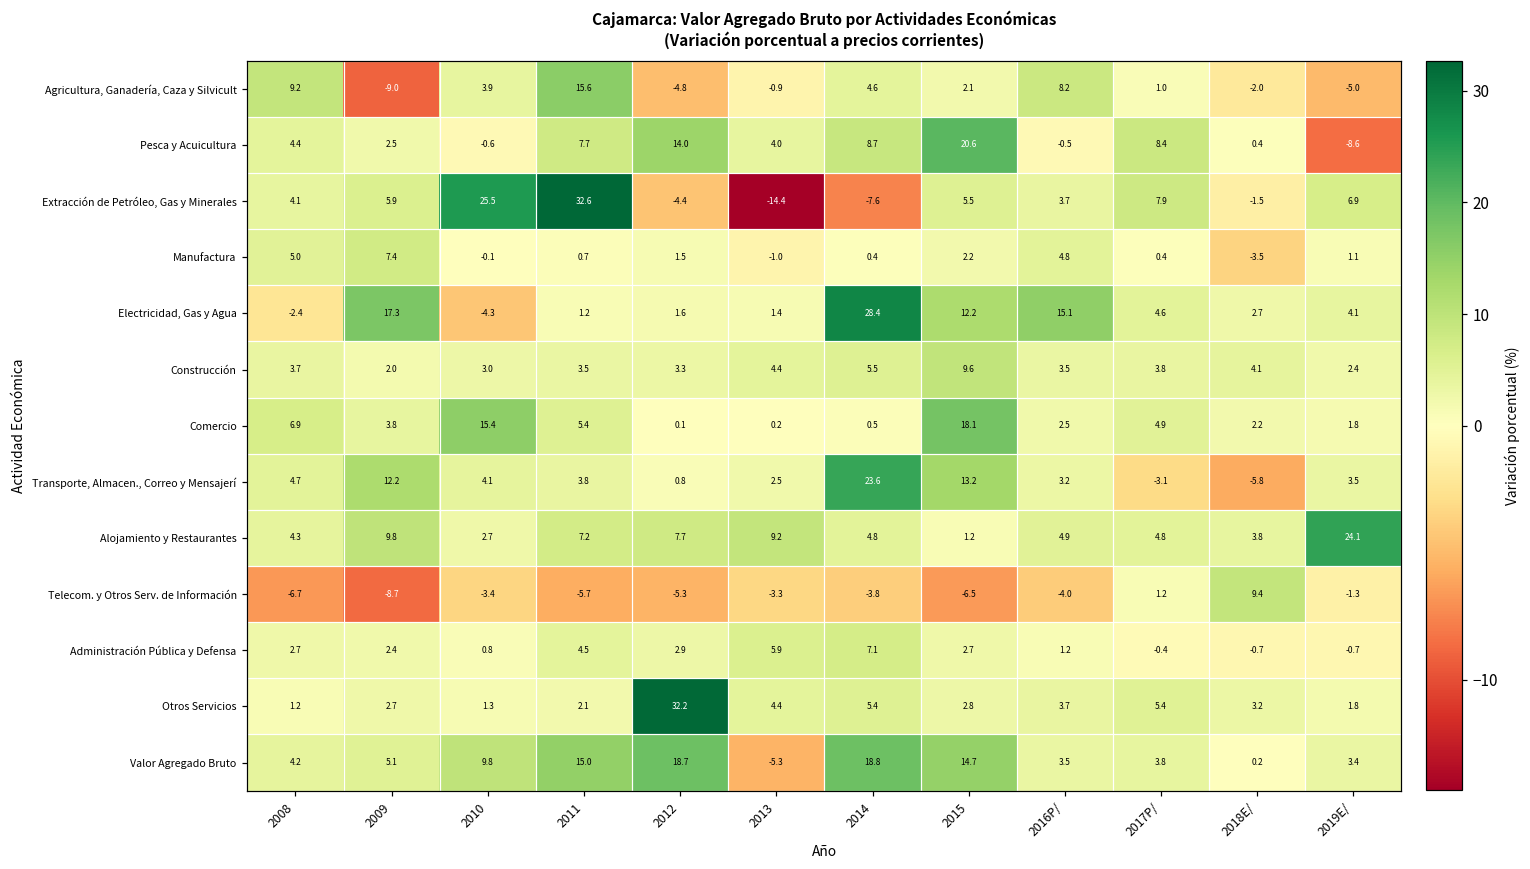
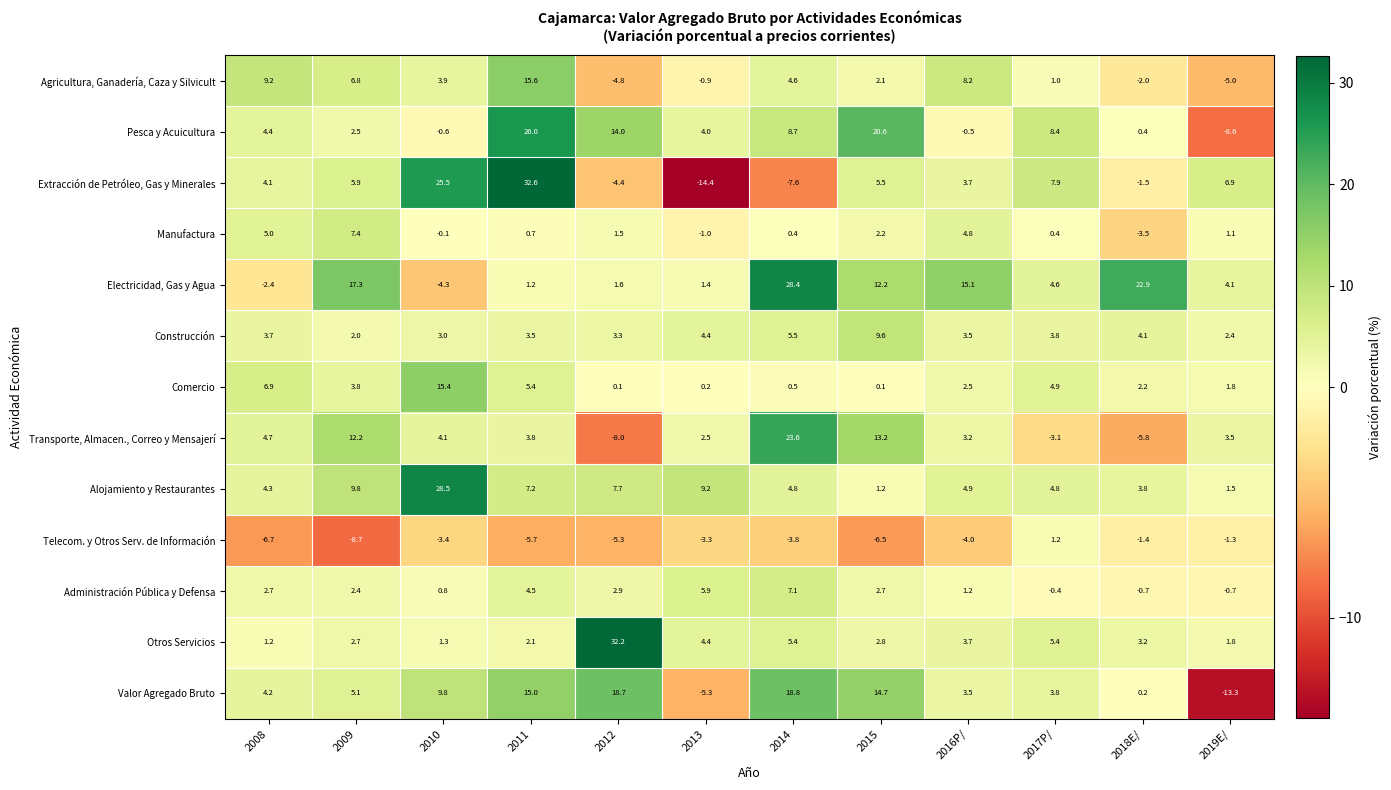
  {
    "Agricultura, Ganadería, Caza y Silvicult": {
      "2008": 9.2,
-     "2009": -9.0,
+     "2009": 6.8,
      "2010": 3.9,
      "2011": 15.6,
      "2012": -4.8,
      "2013": -0.9,
      "2014": 4.6,
      "2015": 2.1,
      "2016P/": 8.2,
      "2017P/": 1.0,
      "2018E/": -2.0,
      "2019E/": -5.0
    },
    "Pesca y Acuicultura": {
      "2008": 4.4,
      "2009": 2.5,
      "2010": -0.6,
-     "2011": 7.7,
+     "2011": 26.0,
      "2012": 14.0,
      "2013": 4.0,
      "2014": 8.7,
      "2015": 20.6,
      "2016P/": -0.5,
      "2017P/": 8.4,
      "2018E/": 0.4,
      "2019E/": -8.6
    },
    "Extracción de Petróleo, Gas y Minerales": {
      "2008": 4.1,
      "2009": 5.9,
      "2010": 25.5,
      "2011": 32.6,
      "2012": -4.4,
      "2013": -14.4,
      "2014": -7.6,
      "2015": 5.5,
      "2016P/": 3.7,
      "2017P/": 7.9,
      "2018E/": -1.5,
      "2019E/": 6.9
    },
    "Manufactura": {
      "2008": 5.0,
      "2009": 7.4,
      "2010": -0.1,
      "2011": 0.7,
      "2012": 1.5,
      "2013": -1.0,
      "2014": 0.4,
      "2015": 2.2,
      "2016P/": 4.8,
      "2017P/": 0.4,
      "2018E/": -3.5,
      "2019E/": 1.1
    },
    "Electricidad, Gas y Agua": {
      "2008": -2.4,
      "2009": 17.3,
      "2010": -4.3,
      "2011": 1.2,
      "2012": 1.6,
      "2013": 1.4,
      "2014": 28.4,
      "2015": 12.2,
      "2016P/": 15.1,
      "2017P/": 4.6,
-     "2018E/": 2.7,
+     "2018E/": 22.9,
      "2019E/": 4.1
    },
    "Construcción": {
      "2008": 3.7,
      "2009": 2.0,
      "2010": 3.0,
      "2011": 3.5,
      "2012": 3.3,
      "2013": 4.4,
      "2014": 5.5,
      "2015": 9.6,
      "2016P/": 3.5,
      "2017P/": 3.8,
      "2018E/": 4.1,
      "2019E/": 2.4
    },
    "Comercio": {
      "2008": 6.9,
      "2009": 3.8,
      "2010": 15.4,
      "2011": 5.4,
      "2012": 0.1,
      "2013": 0.2,
      "2014": 0.5,
-     "2015": 18.1,
+     "2015": 0.1,
      "2016P/": 2.5,
      "2017P/": 4.9,
      "2018E/": 2.2,
      "2019E/": 1.8
    },
    "Transporte, Almacen., Correo y Mensajerí": {
      "2008": 4.7,
      "2009": 12.2,
      "2010": 4.1,
      "2011": 3.8,
-     "2012": 0.8,
+     "2012": -8.0,
      "2013": 2.5,
      "2014": 23.6,
      "2015": 13.2,
      "2016P/": 3.2,
      "2017P/": -3.1,
      "2018E/": -5.8,
      "2019E/": 3.5
    },
    "Alojamiento y Restaurantes": {
      "2008": 4.3,
      "2009": 9.8,
-     "2010": 2.7,
+     "2010": 28.5,
      "2011": 7.2,
      "2012": 7.7,
      "2013": 9.2,
      "2014": 4.8,
      "2015": 1.2,
      "2016P/": 4.9,
      "2017P/": 4.8,
      "2018E/": 3.8,
-     "2019E/": 24.1
+     "2019E/": 1.5
    },
    "Telecom. y Otros Serv. de Información": {
      "2008": -6.7,
      "2009": -8.7,
      "2010": -3.4,
      "2011": -5.7,
      "2012": -5.3,
      "2013": -3.3,
      "2014": -3.8,
      "2015": -6.5,
      "2016P/": -4.0,
      "2017P/": 1.2,
-     "2018E/": 9.4,
+     "2018E/": -1.4,
      "2019E/": -1.3
    },
    "Administración Pública y Defensa": {
      "2008": 2.7,
      "2009": 2.4,
      "2010": 0.8,
      "2011": 4.5,
      "2012": 2.9,
      "2013": 5.9,
      "2014": 7.1,
      "2015": 2.7,
      "2016P/": 1.2,
      "2017P/": -0.4,
      "2018E/": -0.7,
      "2019E/": -0.7
    },
    "Otros Servicios": {
      "2008": 1.2,
      "2009": 2.7,
      "2010": 1.3,
      "2011": 2.1,
      "2012": 32.2,
      "2013": 4.4,
      "2014": 5.4,
      "2015": 2.8,
      "2016P/": 3.7,
      "2017P/": 5.4,
      "2018E/": 3.2,
      "2019E/": 1.8
    },
    "Valor Agregado Bruto": {
      "2008": 4.2,
      "2009": 5.1,
      "2010": 9.8,
      "2011": 15.0,
      "2012": 18.7,
      "2013": -5.3,
      "2014": 18.8,
      "2015": 14.7,
      "2016P/": 3.5,
      "2017P/": 3.8,
      "2018E/": 0.2,
-     "2019E/": 3.4
+     "2019E/": -13.3
    }
  }
